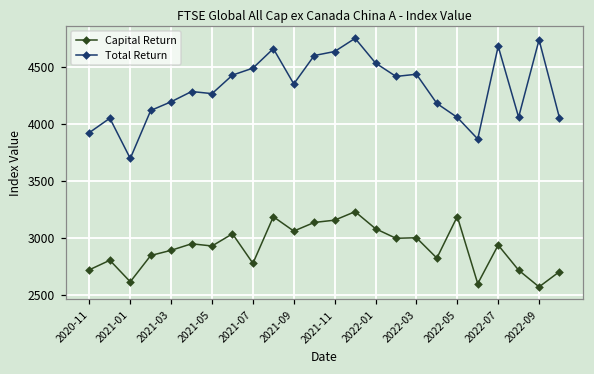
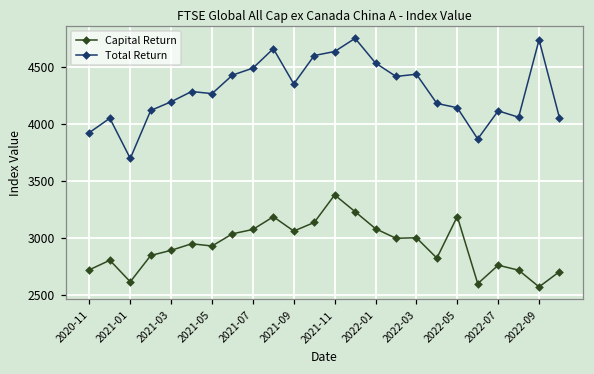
  {
    "Capital Return": {
      "2020-11": 2720,
      "2021-01": 2620,
      "2021-03": 2890,
      "2021-05": 2930,
-     "2021-07": 2780,
+     "2021-07": 3080,
      "2021-09": 3060,
-     "2021-11": 3160,
+     "2021-11": 3380,
      "2022-01": 3080,
      "2022-03": 3000,
      "2022-05": 3190,
-     "2022-07": 2940,
+     "2022-07": 2760,
      "2022-09": 2570
    },
    "Total Return": {
      "2020-11": 3930,
      "2021-01": 3700,
      "2021-03": 4200,
      "2021-05": 4270,
      "2021-07": 4490,
      "2021-09": 4350,
      "2021-11": 4640,
      "2022-01": 4540,
      "2022-03": 4440,
-     "2022-05": 4060,
-     "2022-07": 4690,
+     "2022-05": 4150,
+     "2022-07": 4120,
      "2022-09": 4740
    }
  }
